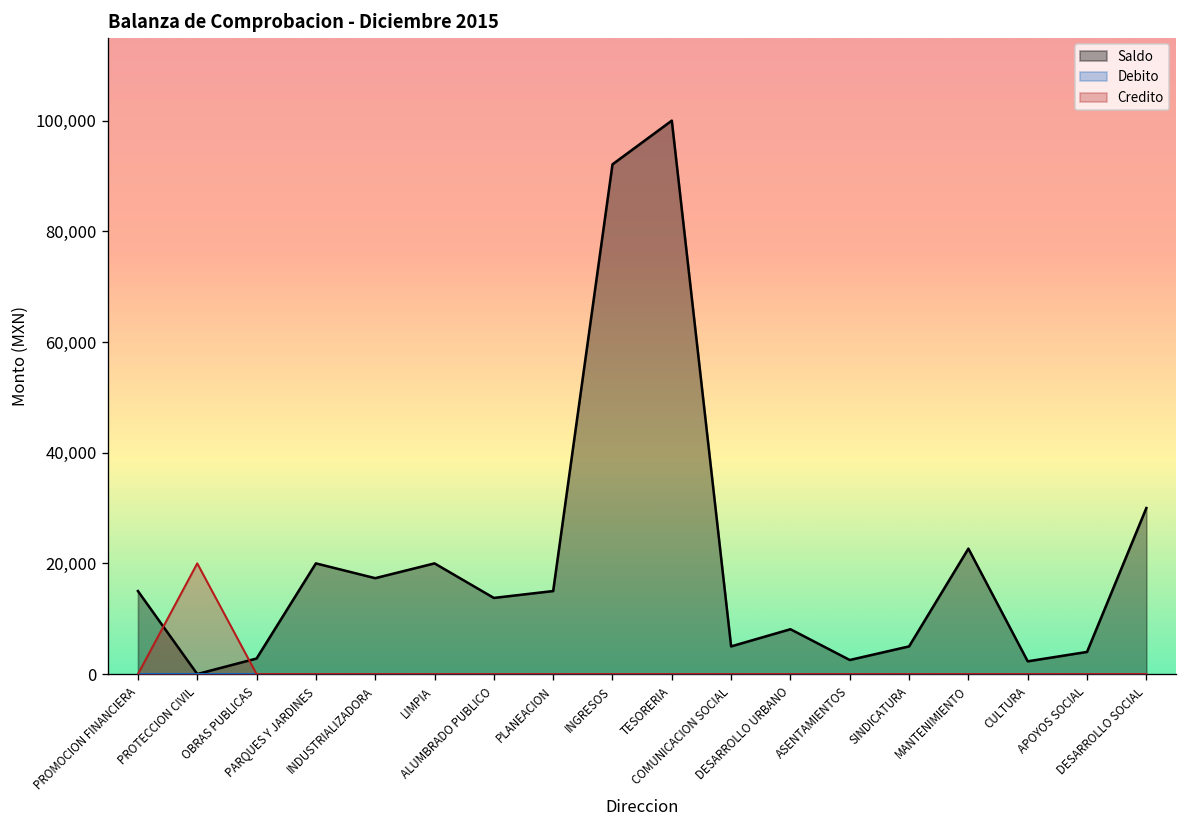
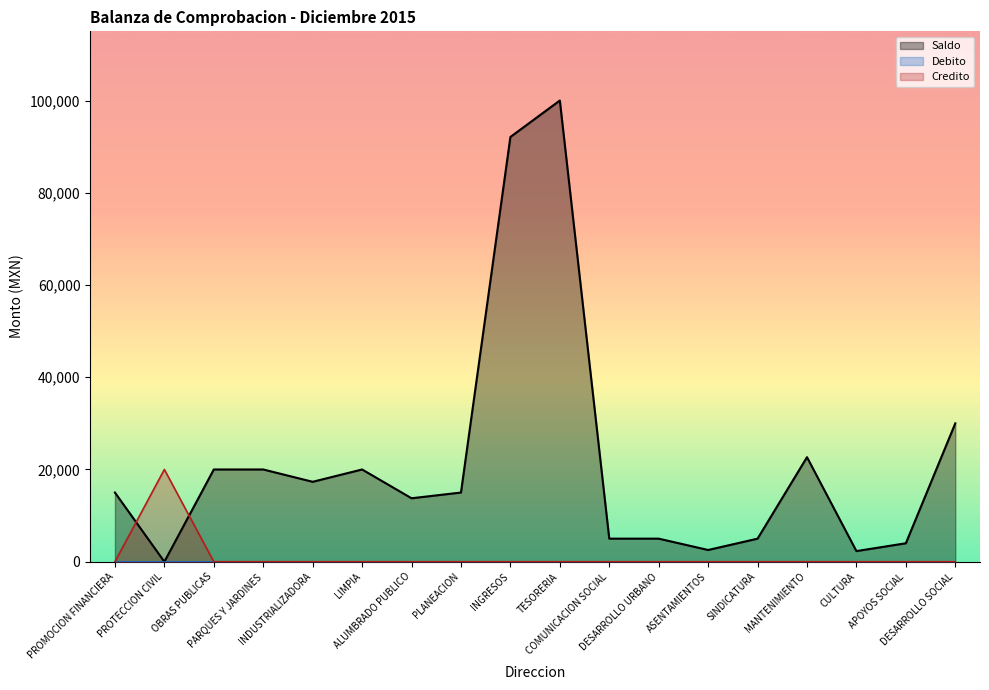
  {
    "Saldo": {
      "PROMOCION FINANCIERA": "15,000",
-     "OBRAS PUBLICAS": "3,000",
+     "OBRAS PUBLICAS": "20,000",
      "PARQUES Y JARDINES": "20,000",
      "INDUSTRIALIZADORA": "17,000",
      "LIMPIA": "20,000",
      "ALUMBRADO PUBLICO": "14,000",
      "PLANEACION": "15,000",
      "INGRESOS": "92,000",
      "TESORERIA": "100,000",
      "COMUNICACION SOCIAL": "5,000",
-     "DESARROLLO URBANO": "8,000",
+     "DESARROLLO URBANO": "5,000",
      "ASENTAMIENTOS": "3,000",
      "SINDICATURA": "5,000",
      "MANTENIMIENTO": "23,000",
      "CULTURA": "2,000",
      "APOYOS SOCIAL": "4,000",
      "DESARROLLO SOCIAL": "30,000"
    },
    "Credito": {
      "PROTECCION CIVIL": "20,000"
    }
  }
